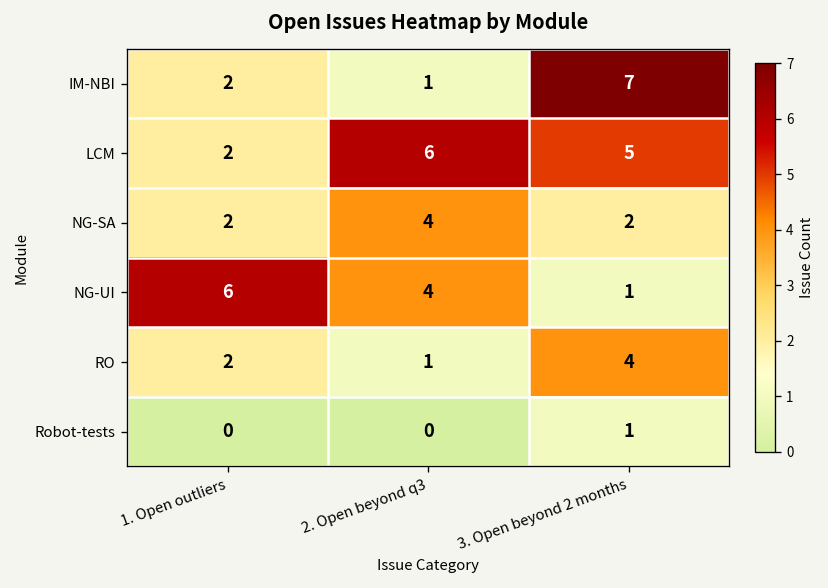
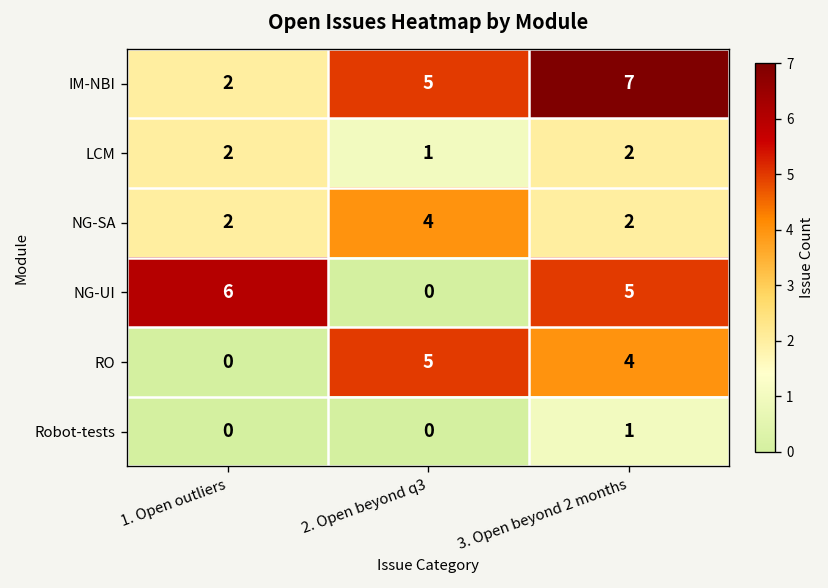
  {
    "IM-NBI": {
      "1. Open outliers": 2,
-     "2. Open beyond q3": 1,
+     "2. Open beyond q3": 5,
      "3. Open beyond 2 months": 7
    },
    "LCM": {
      "1. Open outliers": 2,
-     "2. Open beyond q3": 6,
-     "3. Open beyond 2 months": 5
+     "2. Open beyond q3": 1,
+     "3. Open beyond 2 months": 2
    },
    "NG-SA": {
      "1. Open outliers": 2,
      "2. Open beyond q3": 4,
      "3. Open beyond 2 months": 2
    },
    "NG-UI": {
      "1. Open outliers": 6,
-     "2. Open beyond q3": 4,
-     "3. Open beyond 2 months": 1
+     "2. Open beyond q3": 0,
+     "3. Open beyond 2 months": 5
    },
    "RO": {
-     "1. Open outliers": 2,
-     "2. Open beyond q3": 1,
+     "1. Open outliers": 0,
+     "2. Open beyond q3": 5,
      "3. Open beyond 2 months": 4
    },
    "Robot-tests": {
      "1. Open outliers": 0,
      "2. Open beyond q3": 0,
      "3. Open beyond 2 months": 1
    }
  }
